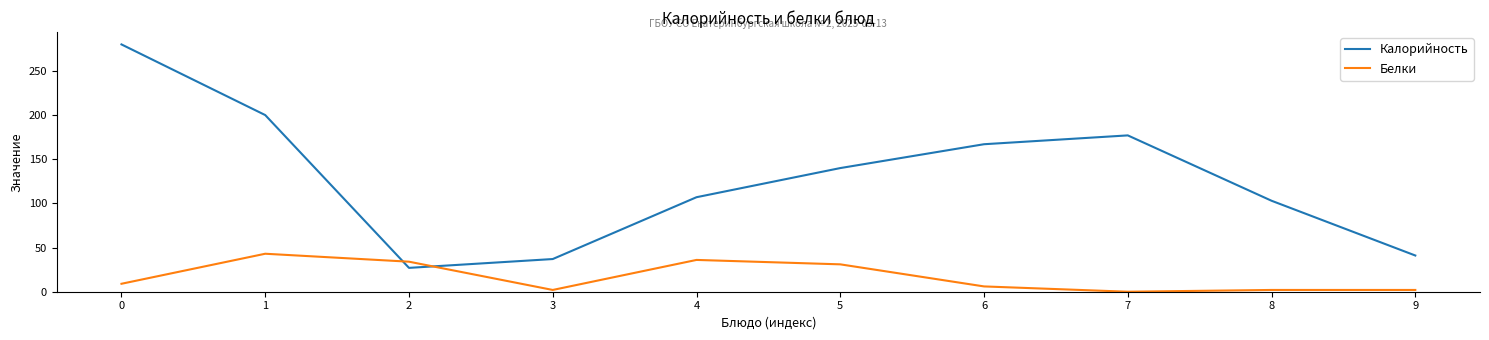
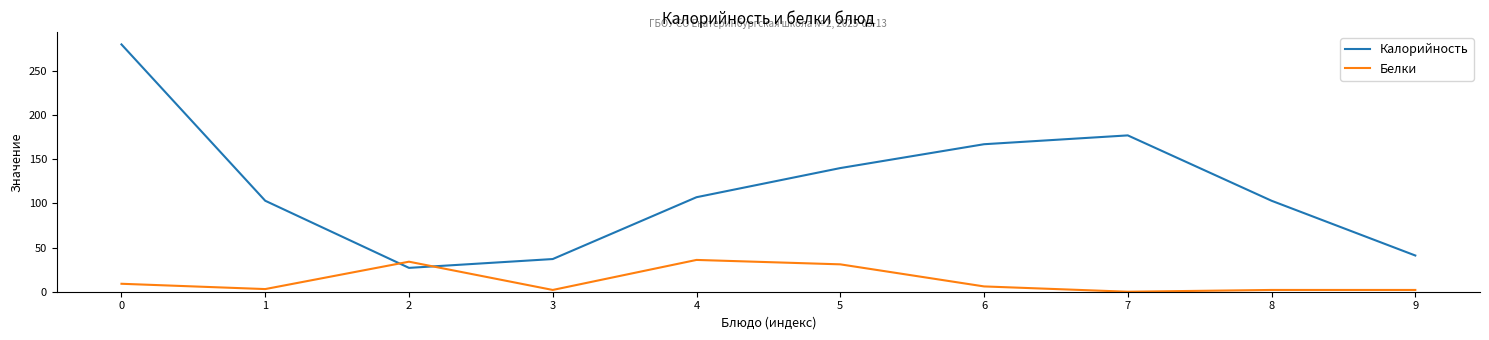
  {
    "Калорийность": {
      "0": 280,
-     "1": 200,
+     "1": 100,
      "2": 30,
      "3": 40,
      "4": 110,
      "5": 140,
      "6": 170,
      "7": 180,
      "8": 100,
      "9": 40
    },
    "Белки": {
      "0": 10,
-     "1": 40,
+     "1": 0,
      "2": 30,
      "3": 0,
      "4": 40,
      "5": 30,
      "6": 10,
      "7": 0,
      "8": 0,
      "9": 0
    }
  }
